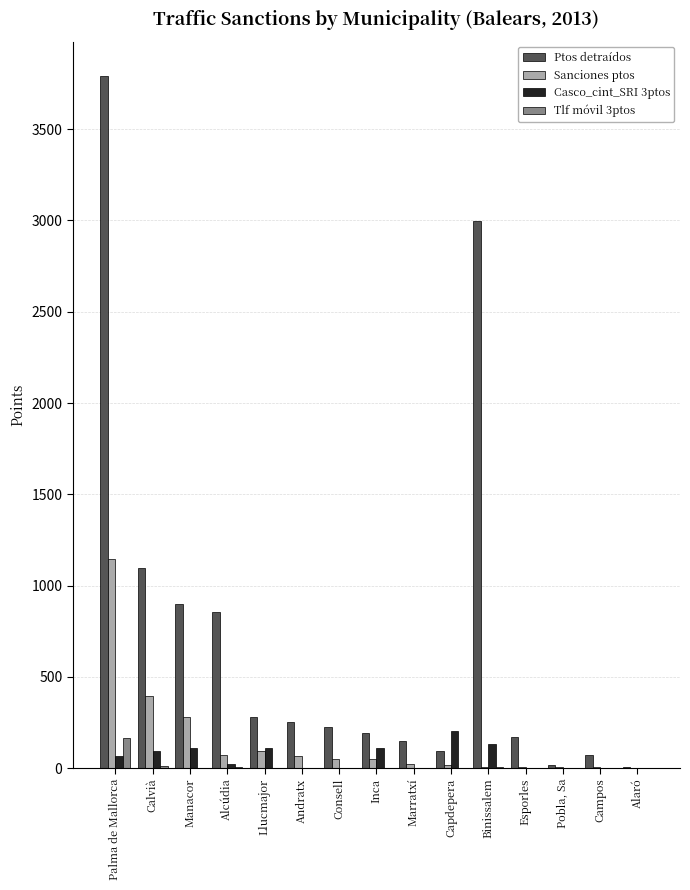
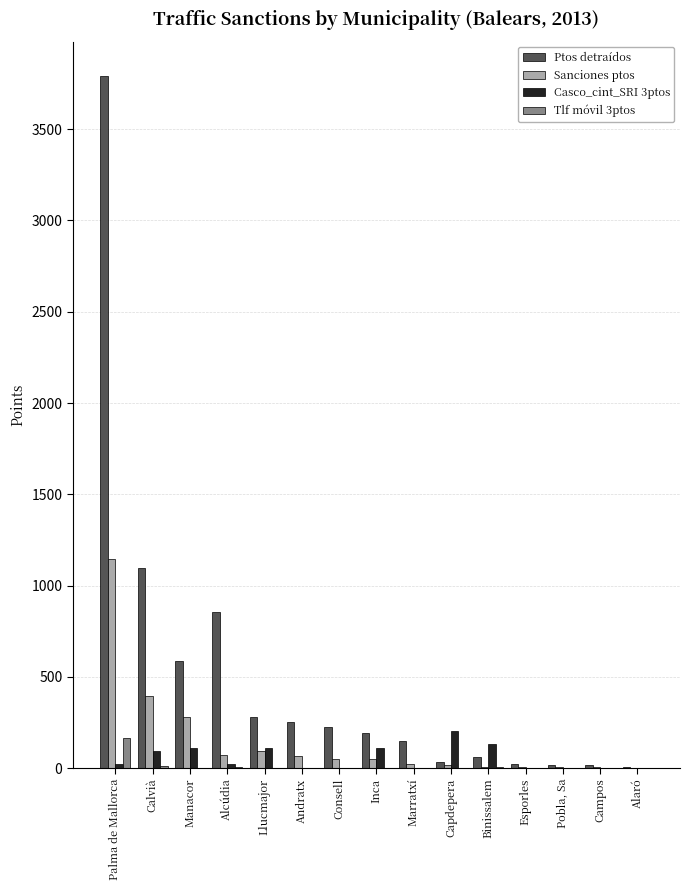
  {
    "Ptos detraídos": {
      "Palma de Mallorca": 3790,
      "Calvià": 1090,
-     "Manacor": 900,
+     "Manacor": 590,
      "Alcúdia": 860,
      "Llucmajor": 280,
      "Andratx": 250,
      "Consell": 220,
      "Inca": 190,
      "Marratxí": 150,
-     "Capdepera": 90,
-     "Binissalem": 3000,
-     "Esporles": 170,
+     "Capdepera": 30,
+     "Binissalem": 60,
+     "Esporles": 20,
      "Pobla, Sa": 20,
-     "Campos": 70
+     "Campos": 20
    },
    "Casco_cint_SRI 3ptos": {
-     "Palma de Mallorca": 70,
+     "Palma de Mallorca": 20,
      "Calvià": 90,
      "Manacor": 110,
      "Alcúdia": 20,
      "Llucmajor": 110,
      "Inca": 110,
      "Marratxí": 0,
      "Capdepera": 200,
      "Binissalem": 130,
      "Pobla, Sa": 0,
      "Alaró": 0
    }
  }
